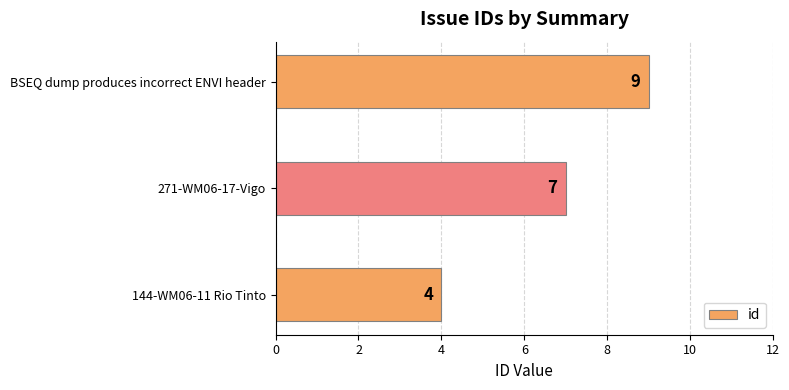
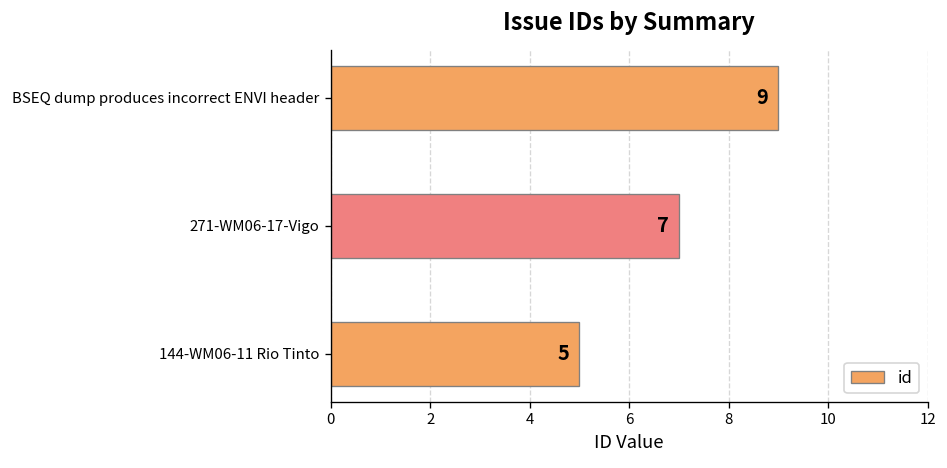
  {
    "BSEQ dump produces incorrect ENVI header": 9,
    "271-WM06-17-Vigo": 7,
-   "144-WM06-11 Rio Tinto": 4
+   "144-WM06-11 Rio Tinto": 5
  }
